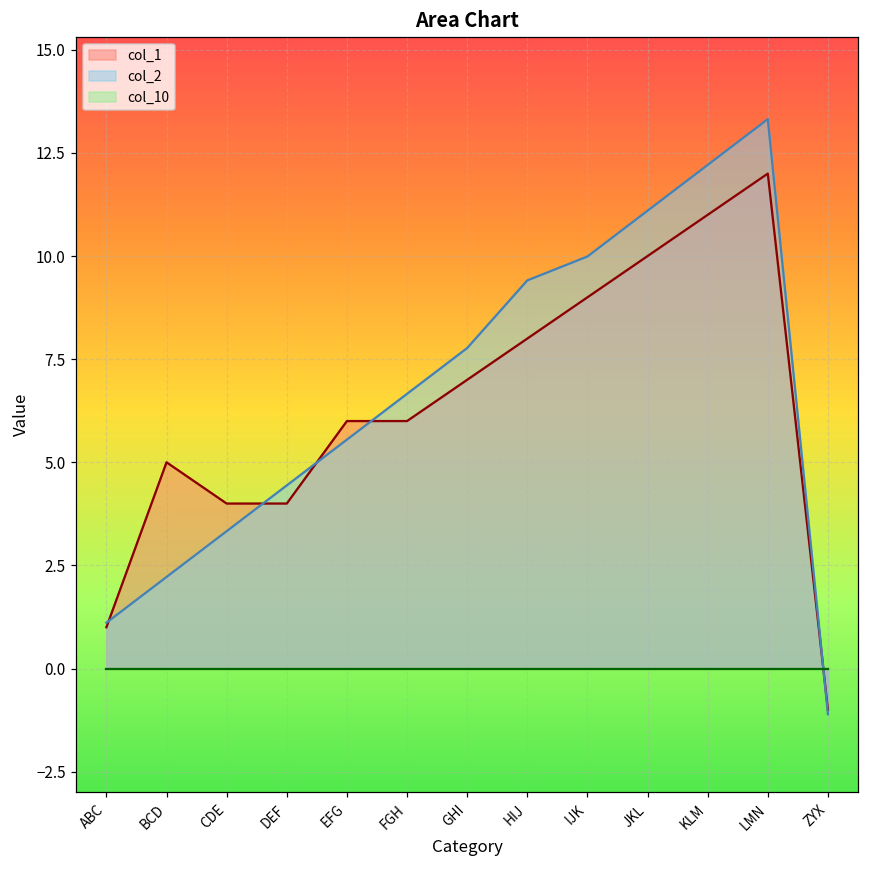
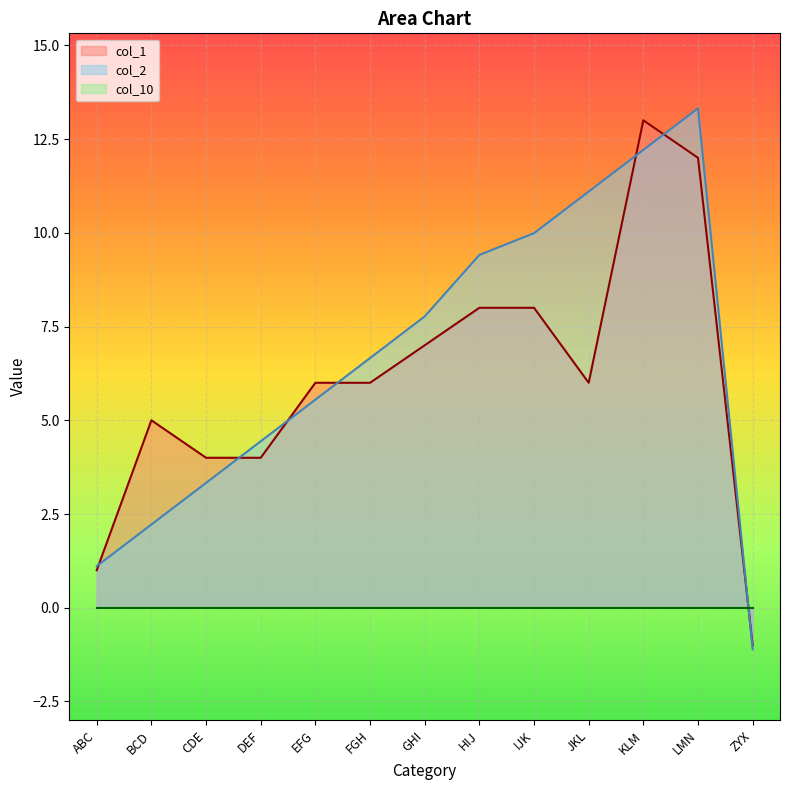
  {
    "col_1": {
-     "IJK": 9,
-     "JKL": 10,
-     "KLM": 11
+     "IJK": 8,
+     "JKL": 6,
+     "KLM": 13
    },
    "col_10": {
      "ABC": 0,
      "BCD": 0,
      "CDE": 0,
      "DEF": 0,
      "EFG": 0,
      "FGH": 0,
      "GHI": 0,
      "HIJ": 0,
      "IJK": 0,
      "JKL": 0,
      "KLM": 0,
      "LMN": 0
    }
  }
